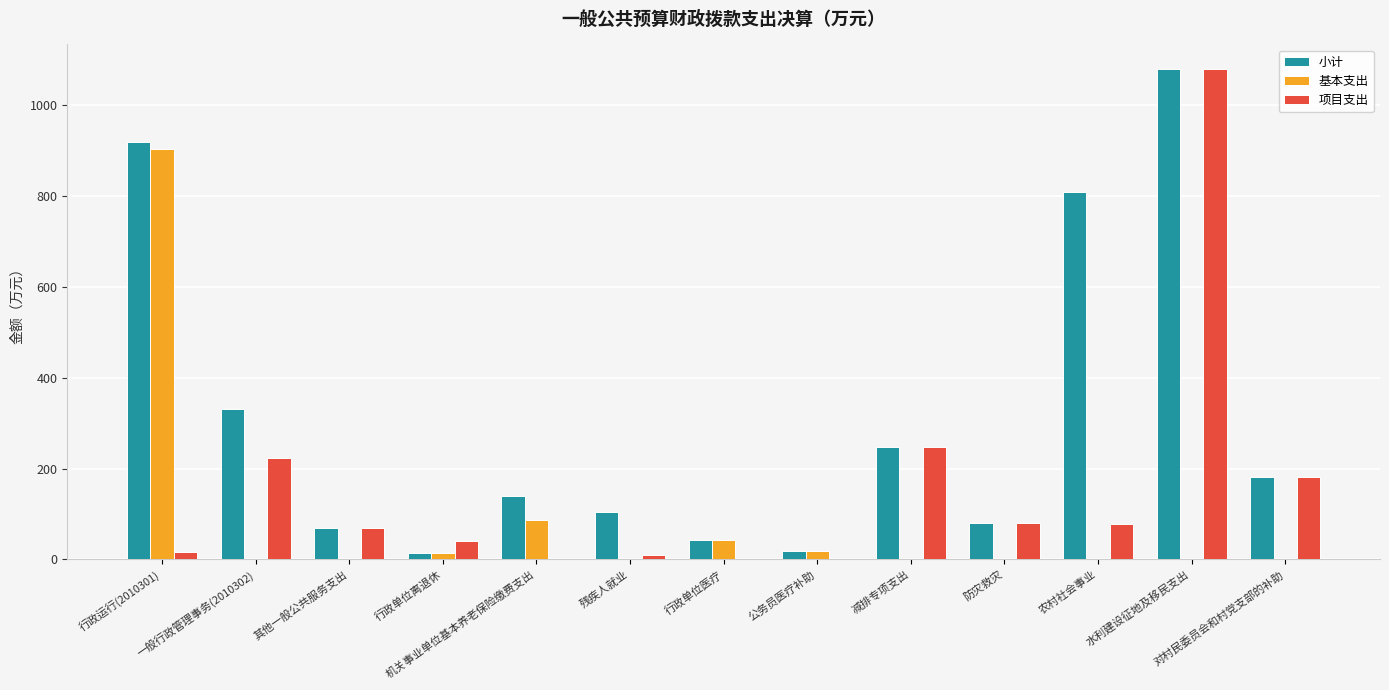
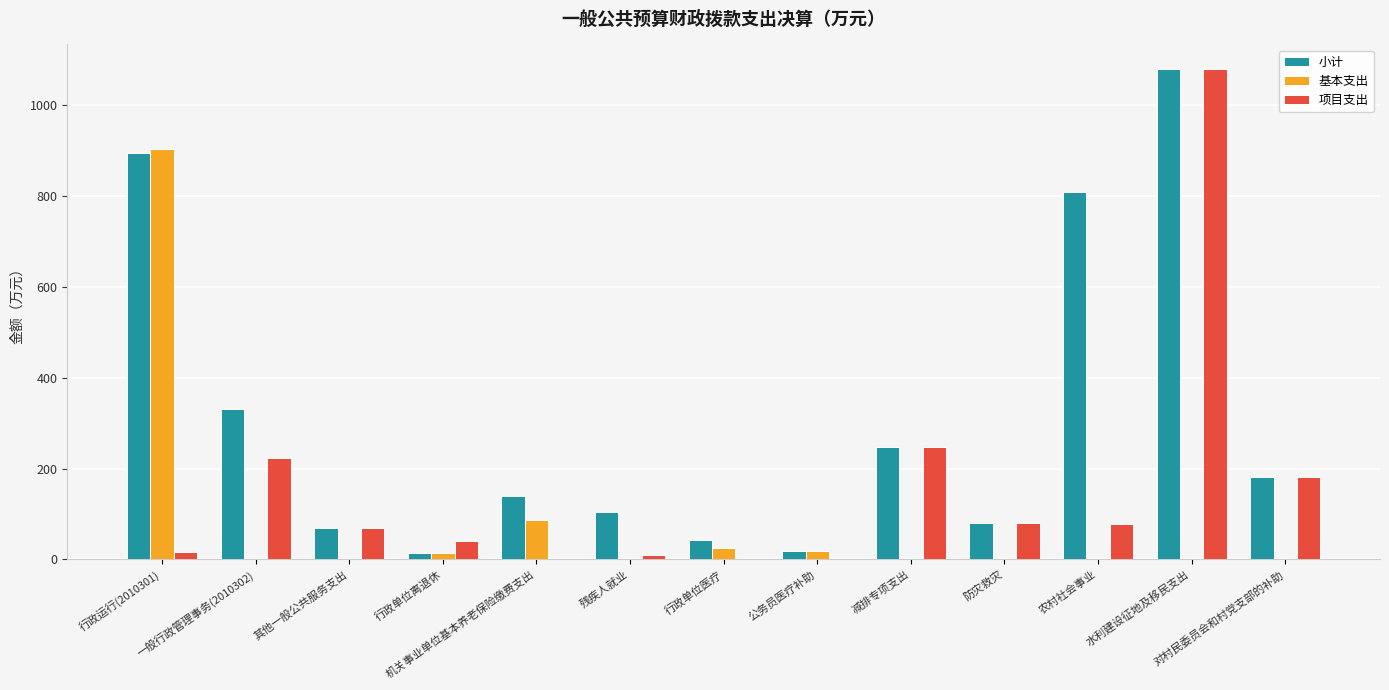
  {
    "小计": {
-     "行政运行(2010301)": 920,
+     "行政运行(2010301)": 890,
      "一般行政管理事务(2010302)": 330,
      "其他一般公共服务支出": 70,
      "行政单位离退休": 10,
      "机关事业单位基本养老保险缴费支出": 140,
      "残疾人就业": 110,
      "行政单位医疗": 40,
      "公务员医疗补助": 20,
      "减排专项支出": 250,
      "防灾救灾": 80,
      "农村社会事业": 810,
      "水利建设征地及移民支出": 1080,
      "对村民委员会和村党支部的补助": 180
    },
    "基本支出": {
      "行政运行(2010301)": 900,
      "一般行政管理事务(2010302)": 0,
      "其他一般公共服务支出": 0,
      "行政单位离退休": 10,
      "机关事业单位基本养老保险缴费支出": 90,
      "残疾人就业": 0,
-     "行政单位医疗": 40,
+     "行政单位医疗": 20,
      "公务员医疗补助": 20,
      "减排专项支出": 0,
      "防灾救灾": 0,
      "农村社会事业": 0,
      "水利建设征地及移民支出": 0,
      "对村民委员会和村党支部的补助": 0
    },
    "项目支出": {
      "行政运行(2010301)": 20,
      "一般行政管理事务(2010302)": 220,
      "其他一般公共服务支出": 70,
      "行政单位离退休": 40,
      "机关事业单位基本养老保险缴费支出": 0,
      "残疾人就业": 10,
      "行政单位医疗": 0,
      "公务员医疗补助": 0,
      "减排专项支出": 250,
      "防灾救灾": 80,
      "农村社会事业": 80,
      "水利建设征地及移民支出": 1080,
      "对村民委员会和村党支部的补助": 180
    }
  }
